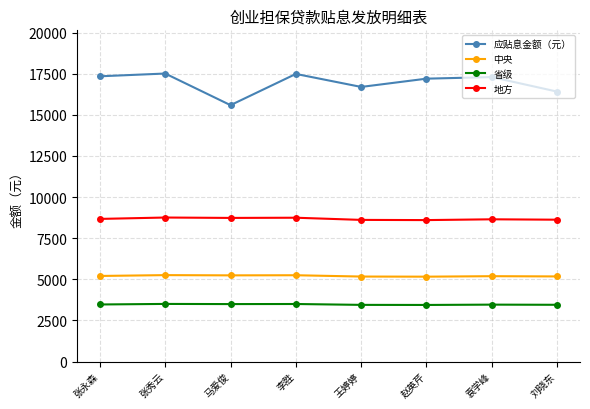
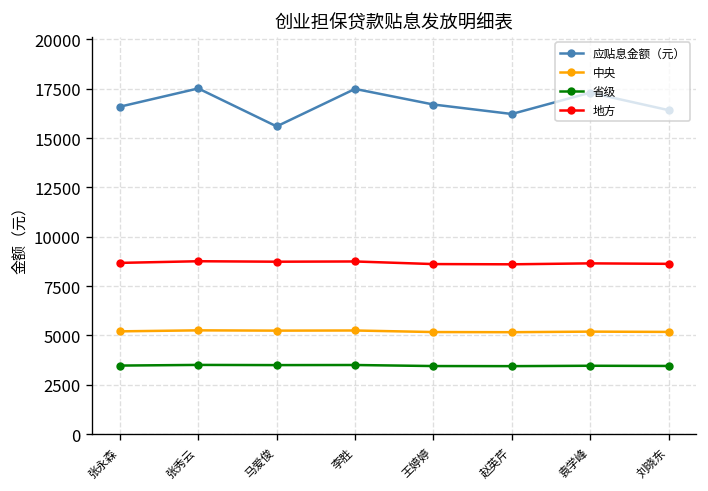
  {
    "应贴息金额（元）": {
-     "张永森": 17300,
+     "张永森": 16600,
      "张秀云": 17500,
      "马爱俊": 15600,
      "李胜": 17500,
      "王婷婷": 16700,
-     "赵英芹": 17200
+     "赵英芹": 16200
    },
    "中央": {
      "张永森": 5200,
      "张秀云": 5300,
      "马爱俊": 5200,
      "李胜": 5200,
      "王婷婷": 5200,
      "赵英芹": 5200,
      "袁学峰": 5200,
      "刘晓东": 5200
    },
    "省级": {
      "张永森": 3500,
      "张秀云": 3500,
      "马爱俊": 3500,
      "李胜": 3500,
      "王婷婷": 3400,
      "赵英芹": 3400,
      "袁学峰": 3500,
      "刘晓东": 3500
    },
    "地方": {
      "张永森": 8700,
      "张秀云": 8800,
      "马爱俊": 8700,
      "李胜": 8700,
      "王婷婷": 8600,
      "赵英芹": 8600,
      "袁学峰": 8600,
      "刘晓东": 8600
    }
  }
